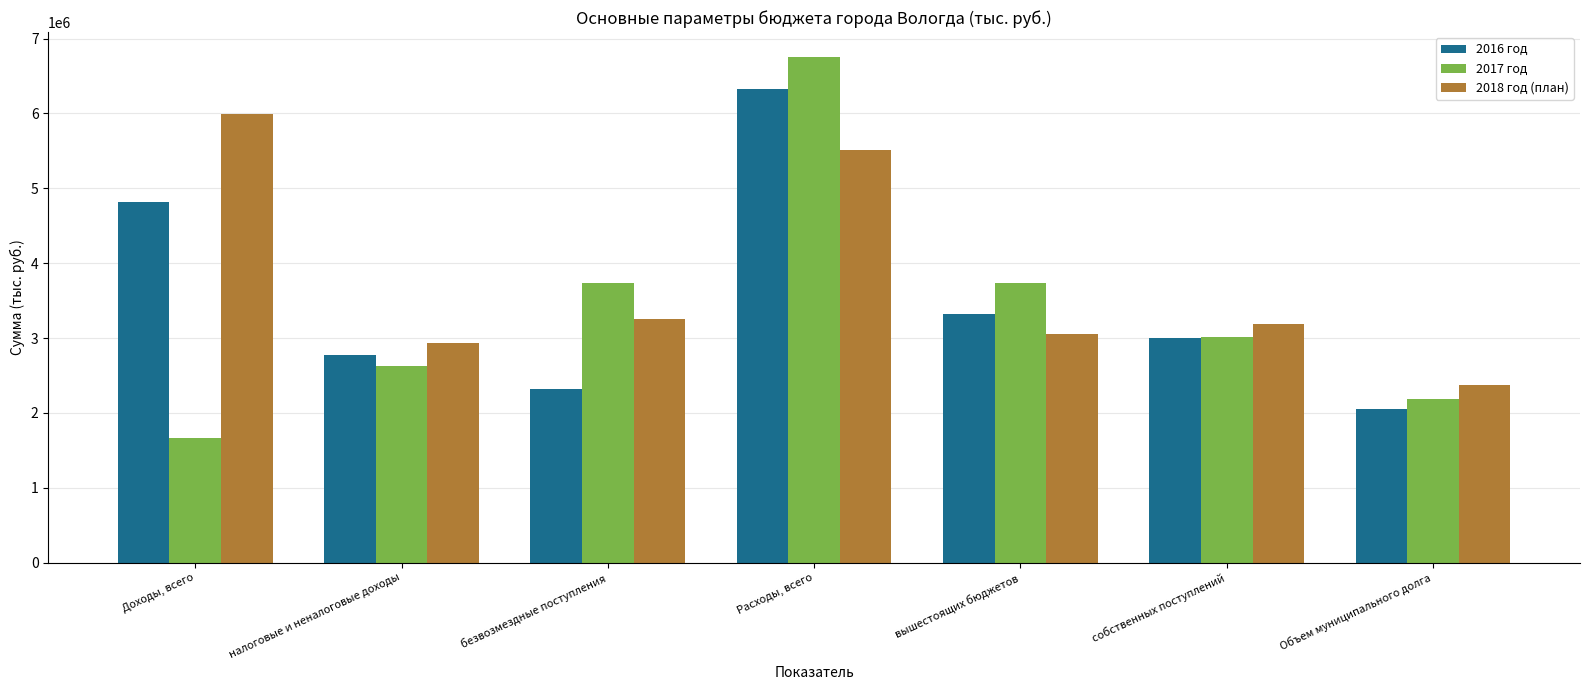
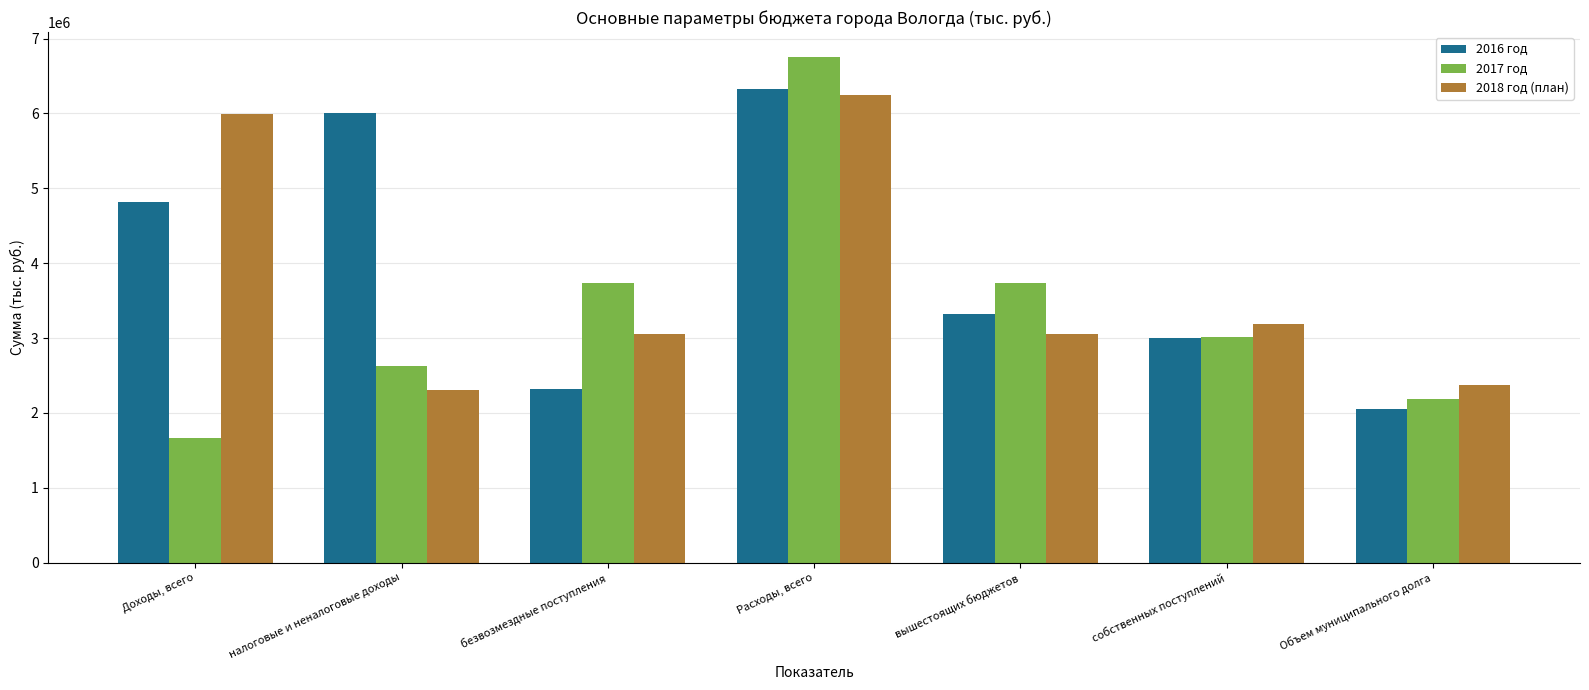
  {
    "2016 год": {
      "Доходы, всего": 4800000,
-     "налоговые и неналоговые доходы": 2800000,
+     "налоговые и неналоговые доходы": 6000000,
      "безвозмездные поступления": 2300000,
      "Расходы, всего": 6300000,
      "вышестоящих бюджетов": 3300000,
      "собственных поступлений": 3000000,
      "Объем муниципального долга": 2000000
    },
    "2017 год": {
      "Доходы, всего": 1700000,
      "налоговые и неналоговые доходы": 2600000,
      "безвозмездные поступления": 3700000,
      "Расходы, всего": 6700000,
      "вышестоящих бюджетов": 3700000,
      "собственных поступлений": 3000000,
      "Объем муниципального долга": 2200000
    },
    "2018 год (план)": {
      "Доходы, всего": 6000000,
-     "налоговые и неналоговые доходы": 2900000,
-     "безвозмездные поступления": 3300000,
-     "Расходы, всего": 5500000,
+     "налоговые и неналоговые доходы": 2300000,
+     "безвозмездные поступления": 3100000,
+     "Расходы, всего": 6200000,
      "вышестоящих бюджетов": 3100000,
      "собственных поступлений": 3200000,
      "Объем муниципального долга": 2400000
    }
  }
